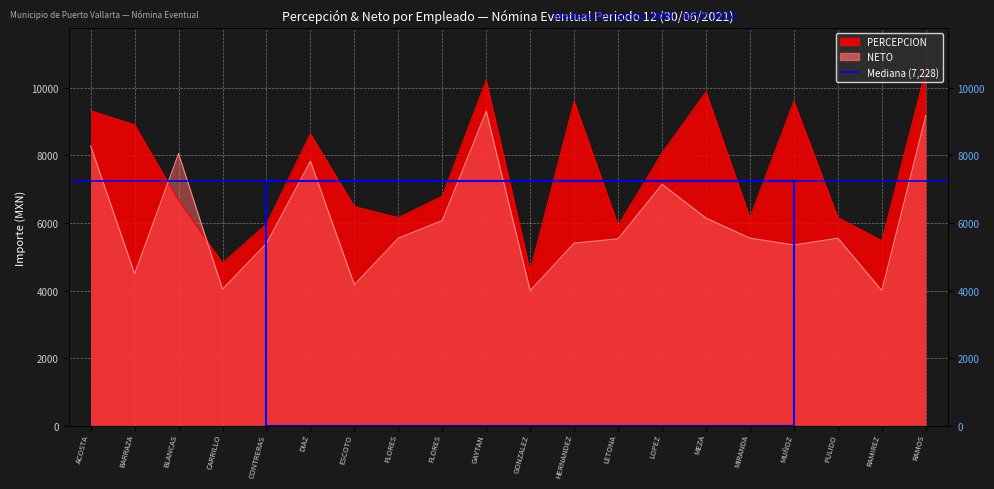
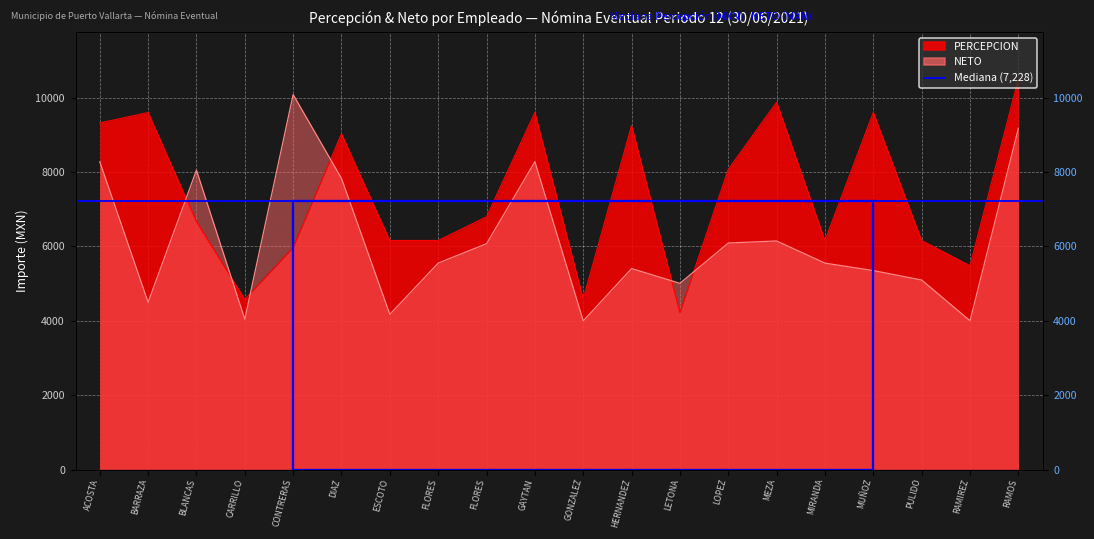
  {
    "PERCEPCION": {
      "ACOSTA": 9300,
-     "BARRAZA": 8900,
+     "BARRAZA": 9600,
      "BLANCAS": 6700,
-     "CARRILLO": 4800,
+     "CARRILLO": 4600,
      "CONTRERAS": 6000,
-     "DIAZ": 8600,
-     "ESCOTO": 6500,
-     "GAYTAN": 10200,
+     "DIAZ": 9000,
+     "ESCOTO": 6200,
+     "GAYTAN": 9600,
      "GONZALEZ": 4600,
-     "HERNANDEZ": 9600,
-     "LETONA": 5900,
+     "HERNANDEZ": 9200,
+     "LETONA": 4200,
      "LOPEZ": 8100,
      "MEZA": 9900,
      "MIRANDA": 6200,
      "MUÑOZ": 9600,
      "PULIDO": 6200,
      "RAMIREZ": 5500
    },
    "NETO": {
      "ACOSTA": 8300,
      "BARRAZA": 4500,
      "BLANCAS": 8100,
      "CARRILLO": 4000,
-     "CONTRERAS": 5400,
+     "CONTRERAS": 10100,
      "DIAZ": 7800,
      "ESCOTO": 4200,
-     "GAYTAN": 9300,
+     "GAYTAN": 8300,
      "GONZALEZ": 4000,
      "HERNANDEZ": 5400,
-     "LETONA": 5500,
-     "LOPEZ": 7100,
+     "LETONA": 5000,
+     "LOPEZ": 6100,
      "MEZA": 6100,
      "MIRANDA": 5600,
      "MUÑOZ": 5400,
-     "PULIDO": 5600,
+     "PULIDO": 5100,
      "RAMIREZ": 4000,
      "RAMOS": 9200
    }
  }
